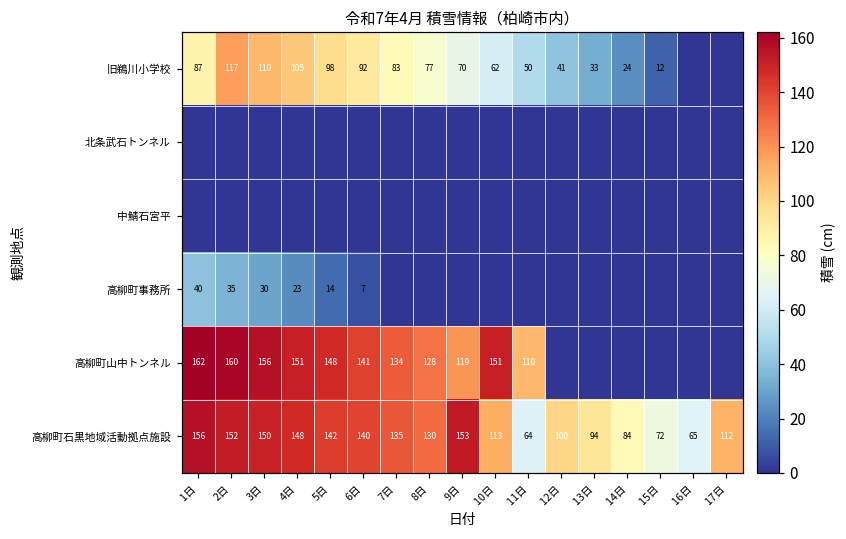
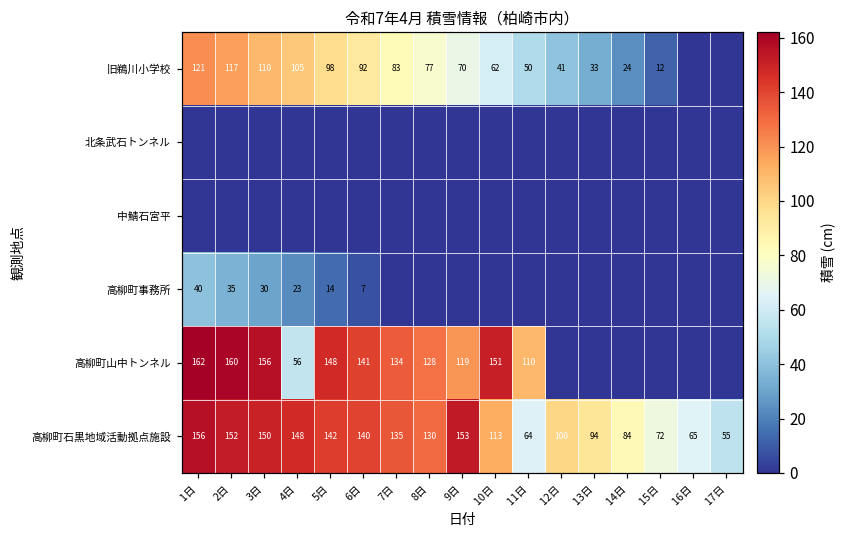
  {
    "旧鵜川小学校": {
-     "1日": 87,
+     "1日": 121,
      "2日": 117,
      "3日": 110,
      "4日": 105,
      "5日": 98,
      "6日": 92,
      "7日": 83,
      "8日": 77,
      "9日": 70,
      "10日": 62,
      "11日": 50,
      "12日": 41,
      "13日": 33,
      "14日": 24,
      "15日": 12
    },
    "高柳町事務所": {
      "1日": 40,
      "2日": 35,
      "3日": 30,
      "4日": 23,
      "5日": 14,
      "6日": 7
    },
    "高柳町山中トンネル": {
      "1日": 162,
      "2日": 160,
      "3日": 156,
-     "4日": 151,
+     "4日": 56,
      "5日": 148,
      "6日": 141,
      "7日": 134,
      "8日": 128,
      "9日": 119,
      "10日": 151,
      "11日": 110
    },
    "高柳町石黒地域活動拠点施設": {
      "1日": 156,
      "2日": 152,
      "3日": 150,
      "4日": 148,
      "5日": 142,
      "6日": 140,
      "7日": 135,
      "8日": 130,
      "9日": 153,
      "10日": 113,
      "11日": 64,
      "12日": 100,
      "13日": 94,
      "14日": 84,
      "15日": 72,
      "16日": 65,
-     "17日": 112
+     "17日": 55
    }
  }
